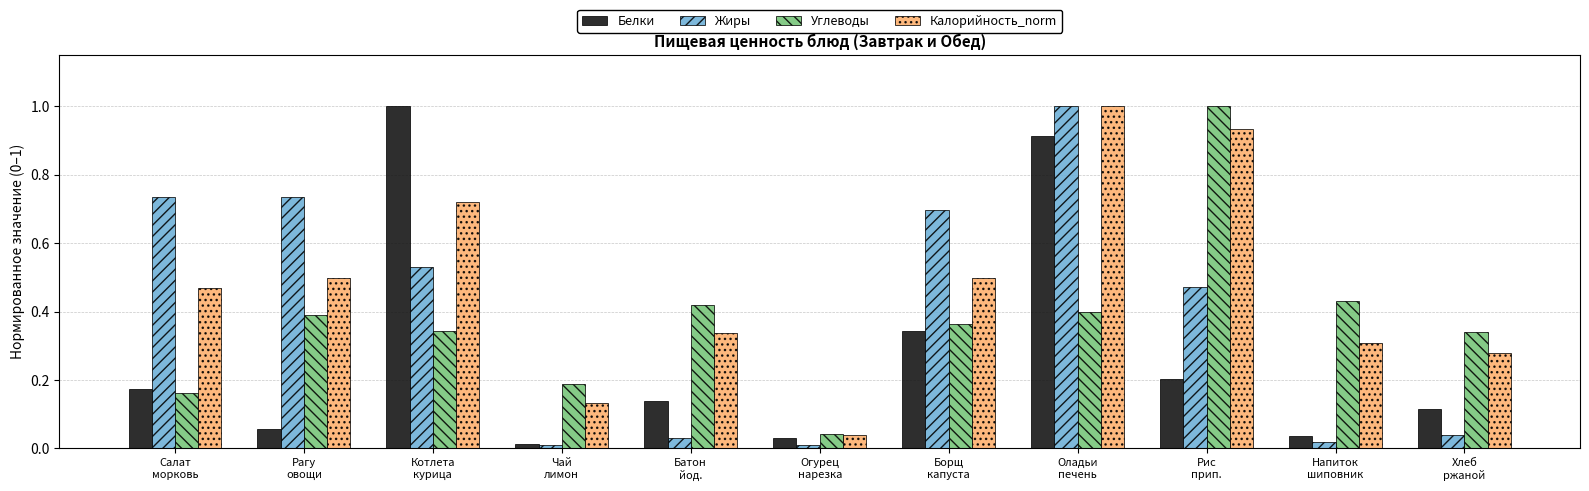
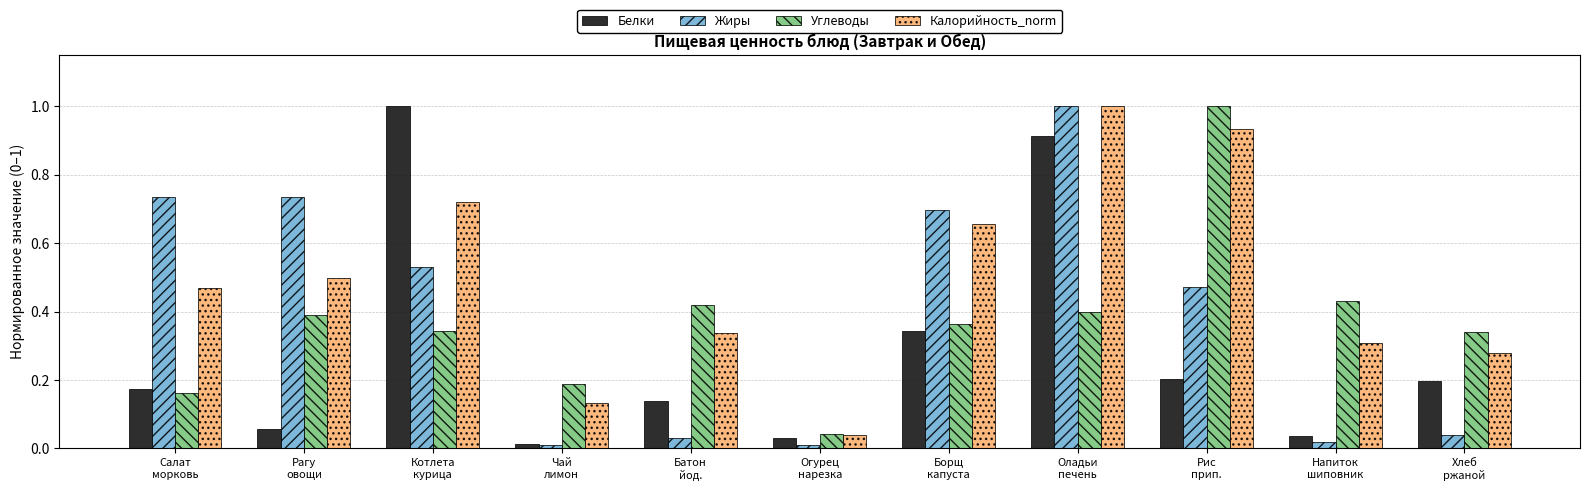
  {
    "Белки": {
      "Салат морковь": 0.17,
      "Рагу овощи": 0.06,
      "Котлета курица": 1.00,
      "Чай лимон": 0.01,
      "Батон йод.": 0.14,
      "Огурец нарезка": 0.03,
      "Борщ капуста": 0.34,
      "Оладьи печень": 0.91,
      "Рис прип.": 0.20,
      "Напиток шиповник": 0.03,
-     "Хлеб ржаной": 0.12
+     "Хлеб ржаной": 0.20
    },
    "Жиры": {
      "Салат морковь": 0.74,
      "Рагу овощи": 0.74,
      "Котлета курица": 0.53,
      "Чай лимон": 0.01,
      "Батон йод.": 0.03,
      "Огурец нарезка": 0.01,
      "Борщ капуста": 0.70,
      "Оладьи печень": 1.00,
      "Рис прип.": 0.47,
      "Напиток шиповник": 0.02,
      "Хлеб ржаной": 0.04
    },
    "Углеводы": {
      "Салат морковь": 0.16,
      "Рагу овощи": 0.39,
      "Котлета курица": 0.34,
      "Чай лимон": 0.19,
      "Батон йод.": 0.42,
      "Огурец нарезка": 0.04,
      "Борщ капуста": 0.36,
      "Оладьи печень": 0.40,
      "Рис прип.": 1.00,
      "Напиток шиповник": 0.43,
      "Хлеб ржаной": 0.34
    },
    "Калорийность_norm": {
      "Салат морковь": 0.47,
      "Рагу овощи": 0.50,
      "Котлета курица": 0.72,
      "Чай лимон": 0.13,
      "Батон йод.": 0.34,
      "Огурец нарезка": 0.04,
-     "Борщ капуста": 0.50,
+     "Борщ капуста": 0.65,
      "Оладьи печень": 1.00,
      "Рис прип.": 0.93,
      "Напиток шиповник": 0.31,
      "Хлеб ржаной": 0.28
    }
  }
